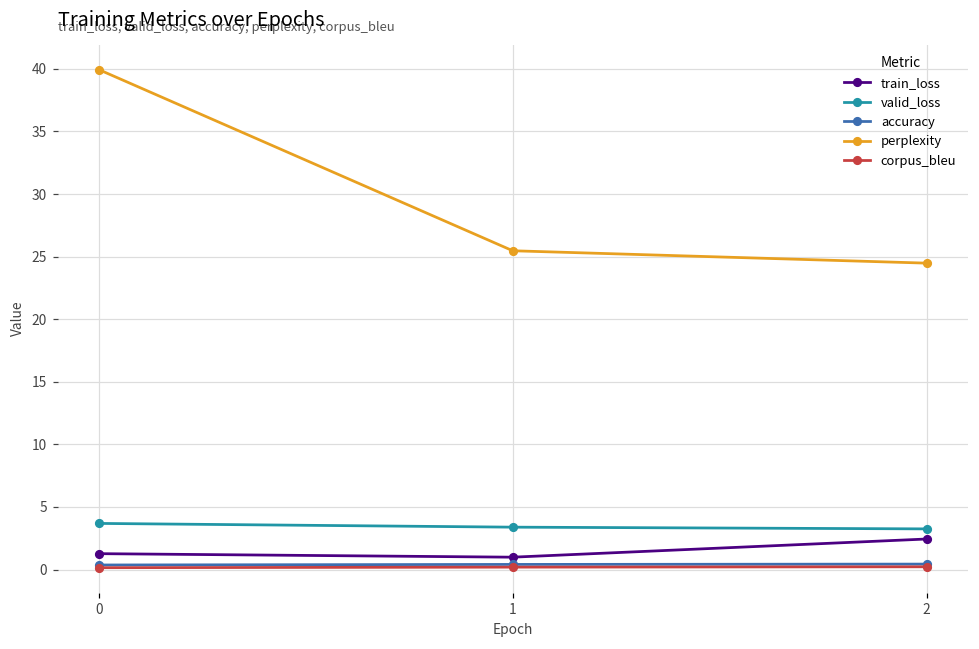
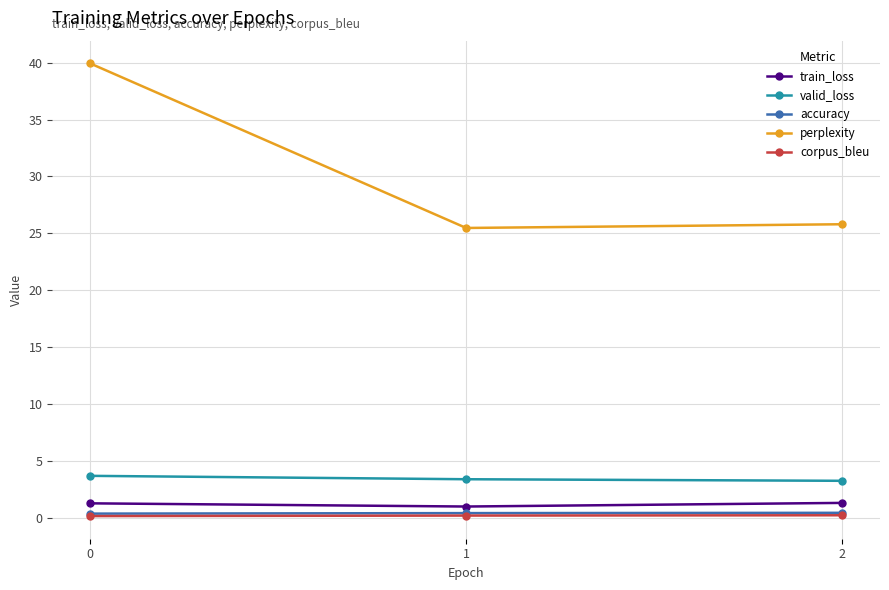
  {
    "train_loss": {
      "0": 1.3,
      "1": 1.0,
-     "2": 2.4
+     "2": 1.3
    },
    "perplexity": {
      "0": 39.9,
      "1": 25.5,
-     "2": 24.5
+     "2": 25.8
    }
  }
